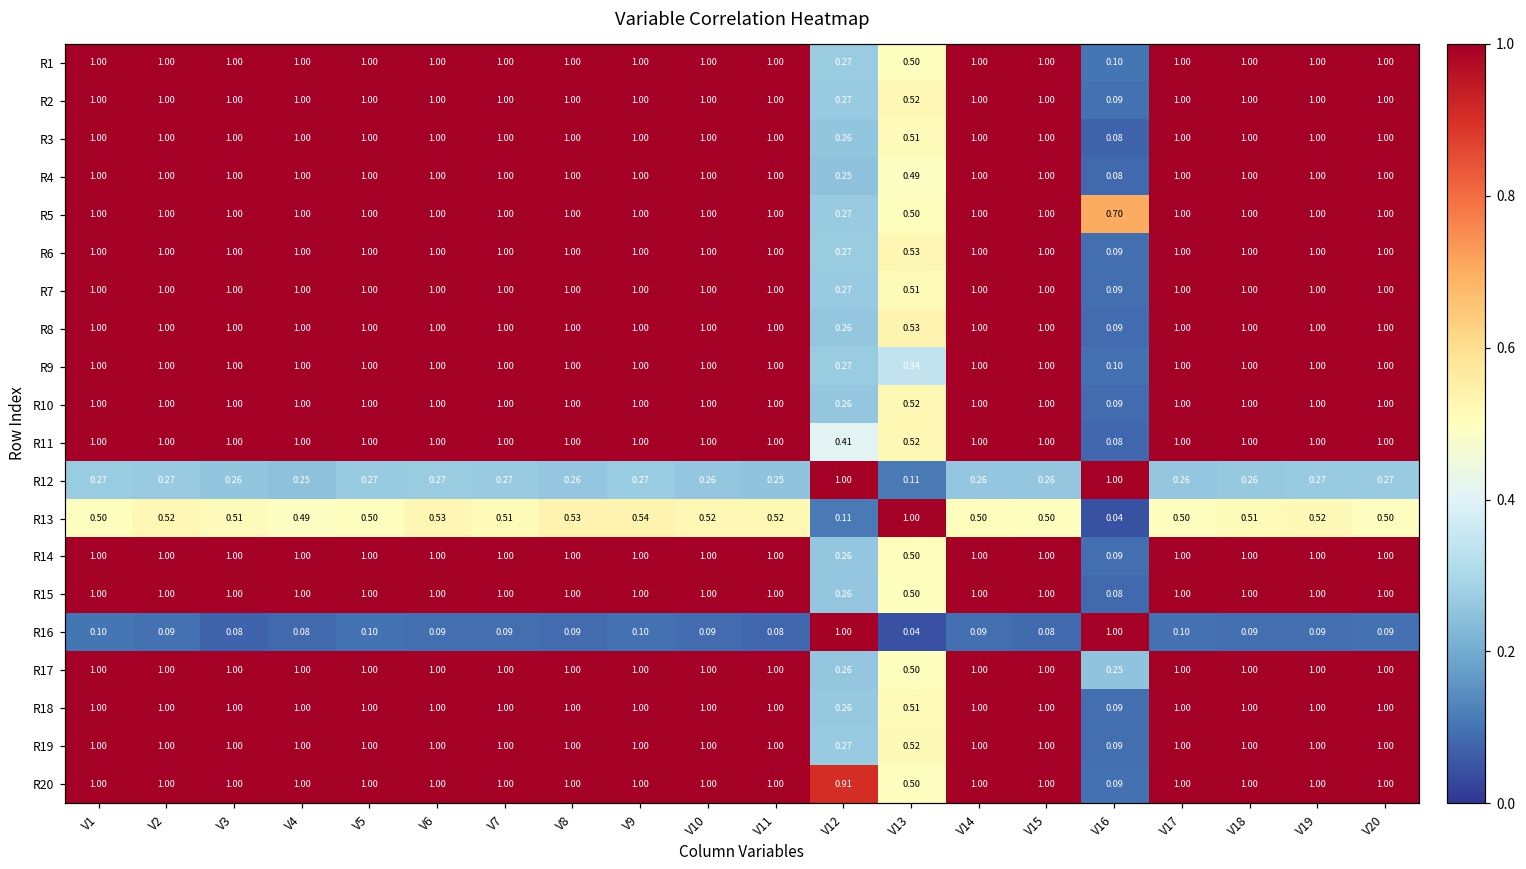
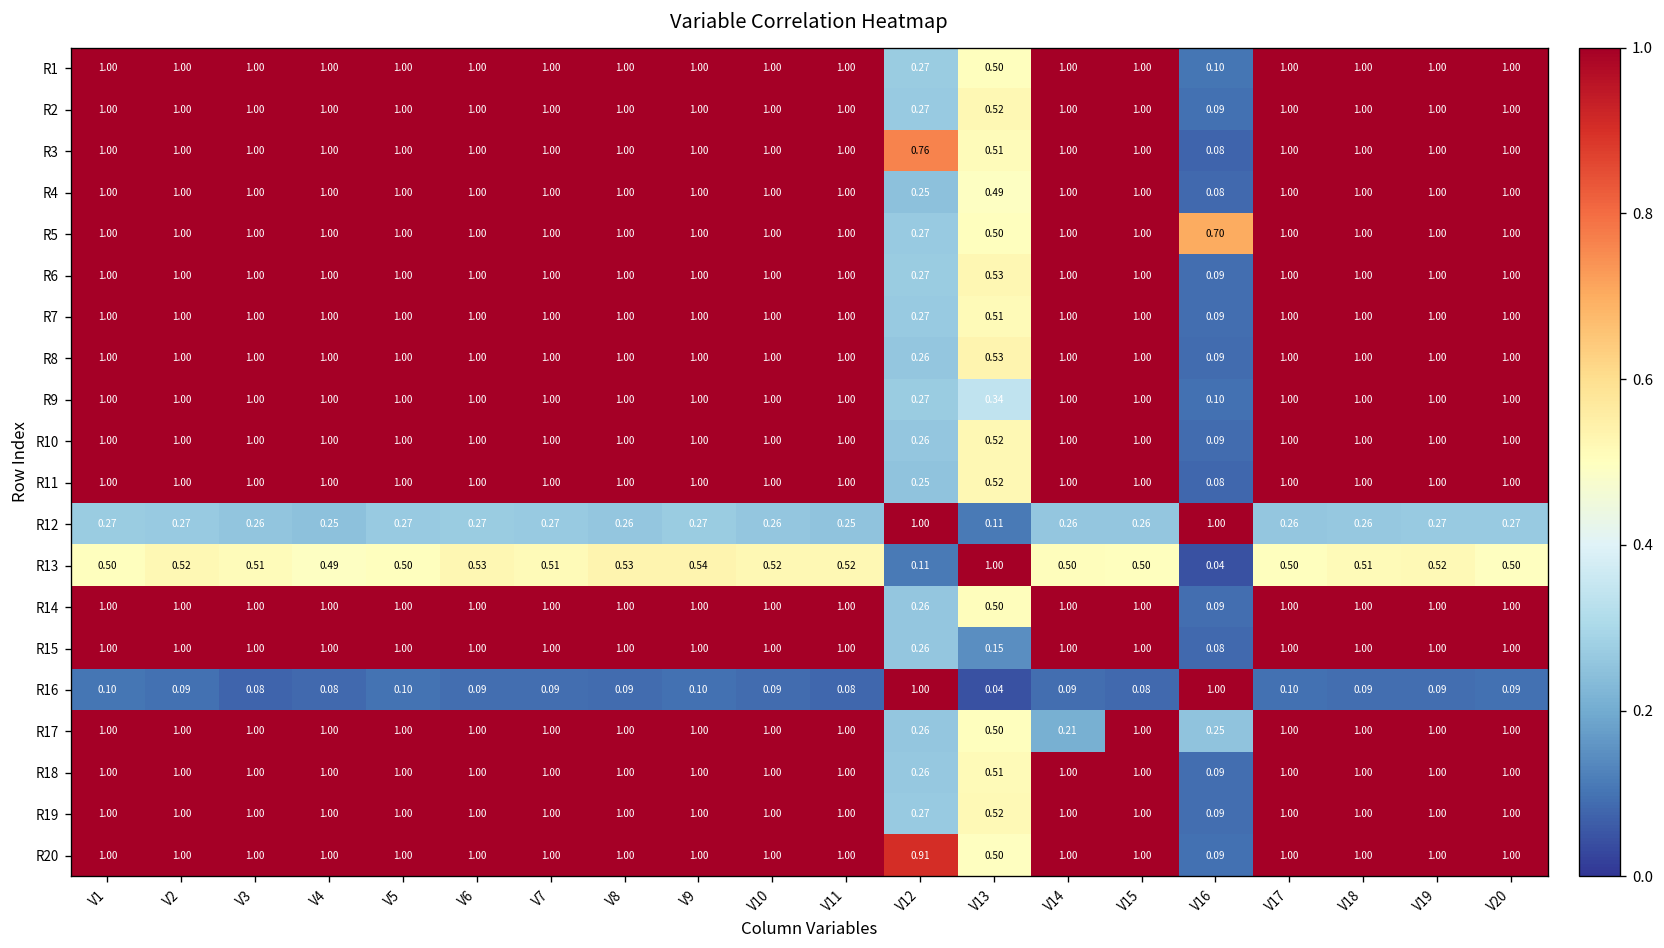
  {
    "R3": {
      "V1": 1.00,
      "V2": 1.00,
      "V3": 1.00,
      "V4": 1.00,
      "V5": 1.00,
      "V6": 1.00,
      "V7": 1.00,
      "V8": 1.00,
      "V9": 1.00,
      "V10": 1.00,
      "V11": 1.00,
-     "V12": 0.26,
+     "V12": 0.76,
      "V13": 0.51,
      "V14": 1.00,
      "V15": 1.00,
      "V16": 0.08,
      "V17": 1.00,
      "V18": 1.00,
      "V19": 1.00,
      "V20": 1.00
    },
    "R11": {
      "V1": 1.00,
      "V2": 1.00,
      "V3": 1.00,
      "V4": 1.00,
      "V5": 1.00,
      "V6": 1.00,
      "V7": 1.00,
      "V8": 1.00,
      "V9": 1.00,
      "V10": 1.00,
      "V11": 1.00,
-     "V12": 0.41,
+     "V12": 0.25,
      "V13": 0.52,
      "V14": 1.00,
      "V15": 1.00,
      "V16": 0.08,
      "V17": 1.00,
      "V18": 1.00,
      "V19": 1.00,
      "V20": 1.00
    },
    "R15": {
      "V1": 1.00,
      "V2": 1.00,
      "V3": 1.00,
      "V4": 1.00,
      "V5": 1.00,
      "V6": 1.00,
      "V7": 1.00,
      "V8": 1.00,
      "V9": 1.00,
      "V10": 1.00,
      "V11": 1.00,
      "V12": 0.26,
-     "V13": 0.50,
+     "V13": 0.15,
      "V14": 1.00,
      "V15": 1.00,
      "V16": 0.08,
      "V17": 1.00,
      "V18": 1.00,
      "V19": 1.00,
      "V20": 1.00
    },
    "R17": {
      "V1": 1.00,
      "V2": 1.00,
      "V3": 1.00,
      "V4": 1.00,
      "V5": 1.00,
      "V6": 1.00,
      "V7": 1.00,
      "V8": 1.00,
      "V9": 1.00,
      "V10": 1.00,
      "V11": 1.00,
      "V12": 0.26,
      "V13": 0.50,
-     "V14": 1.00,
+     "V14": 0.21,
      "V15": 1.00,
      "V16": 0.25,
      "V17": 1.00,
      "V18": 1.00,
      "V19": 1.00,
      "V20": 1.00
    }
  }
